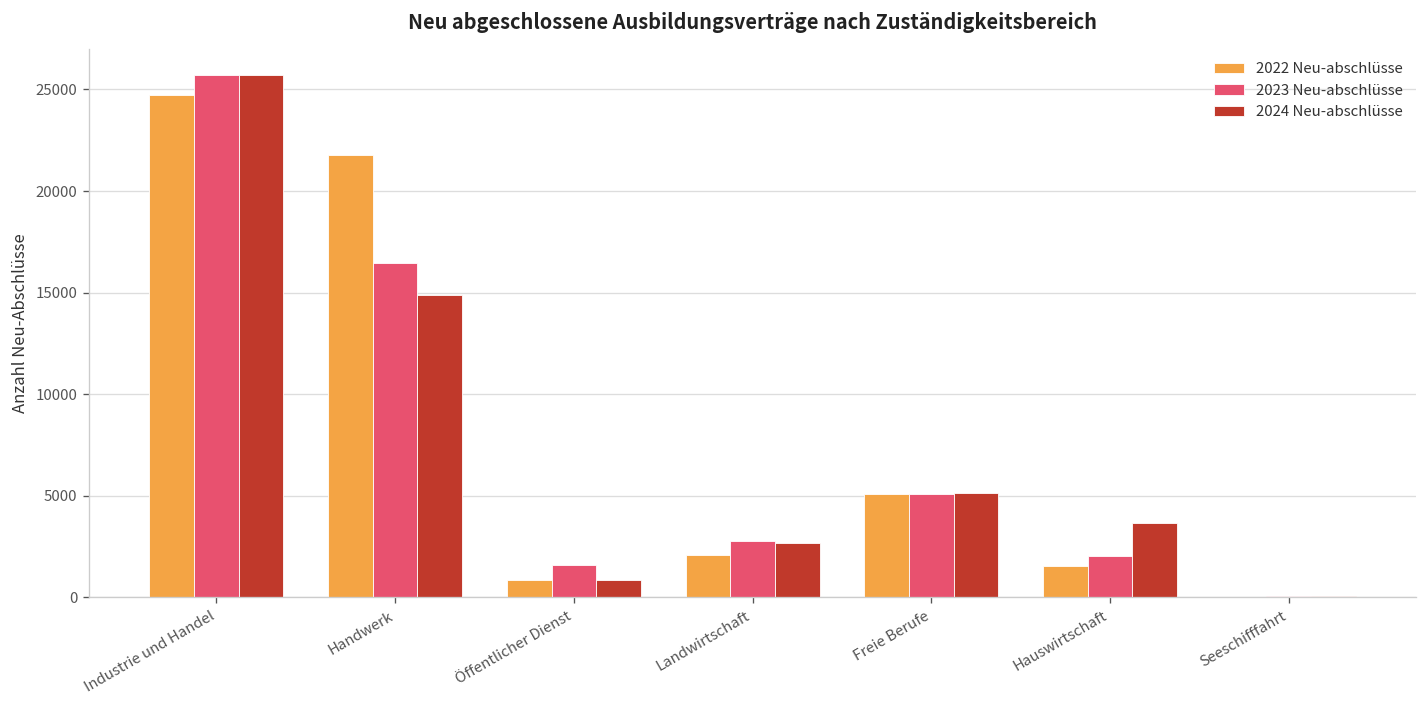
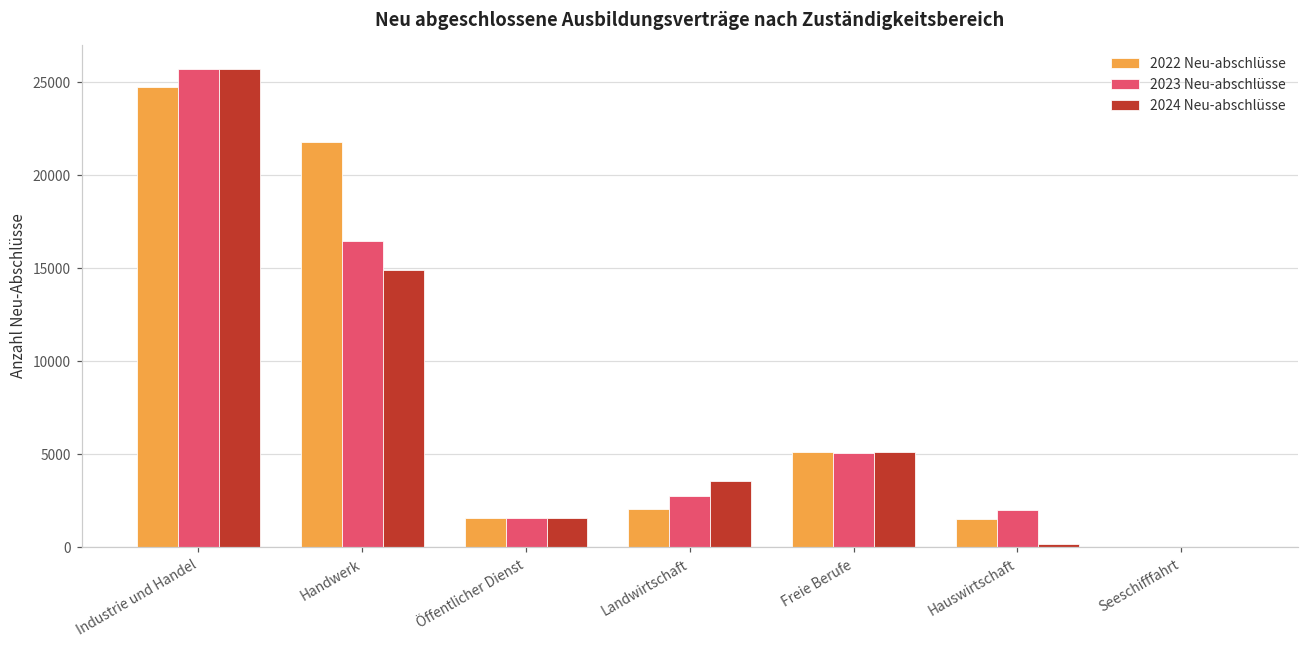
  {
    "2022 Neu-abschlüsse": {
      "Industrie und Handel": 24700,
      "Handwerk": 21800,
-     "Öffentlicher Dienst": 800,
+     "Öffentlicher Dienst": 1600,
      "Landwirtschaft": 2100,
      "Freie Berufe": 5100,
      "Hauswirtschaft": 1500
    },
    "2023 Neu-abschlüsse": {
      "Industrie und Handel": 25700,
      "Handwerk": 16400,
      "Öffentlicher Dienst": 1600,
      "Landwirtschaft": 2800,
      "Freie Berufe": 5100,
      "Hauswirtschaft": 2000
    },
    "2024 Neu-abschlüsse": {
      "Industrie und Handel": 25700,
      "Handwerk": 14900,
-     "Öffentlicher Dienst": 900,
-     "Landwirtschaft": 2700,
+     "Öffentlicher Dienst": 1600,
+     "Landwirtschaft": 3600,
      "Freie Berufe": 5100,
-     "Hauswirtschaft": 3700
+     "Hauswirtschaft": 200
    }
  }
